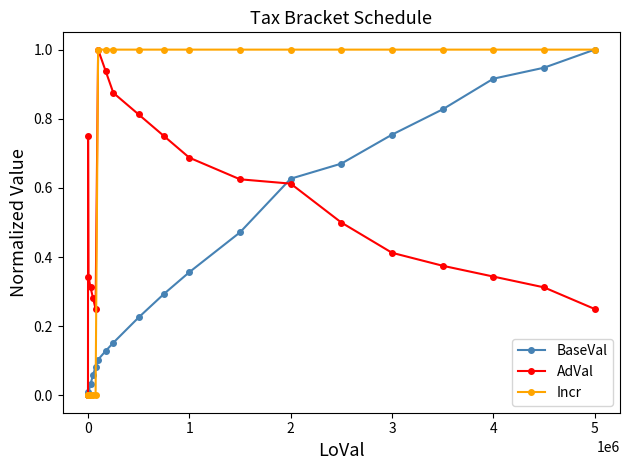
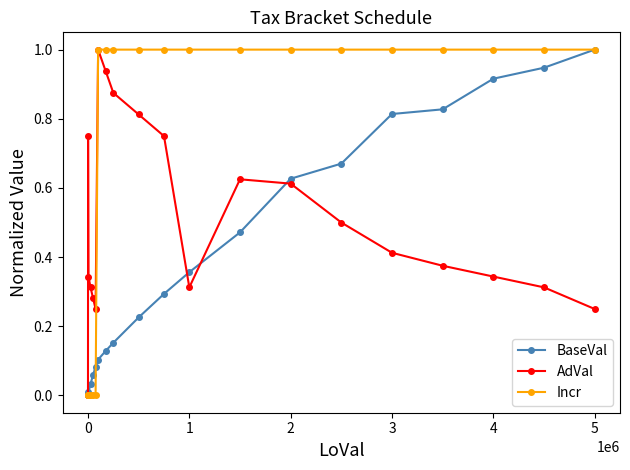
  {
    "BaseVal": {
      "1": 0.36,
      "2": 0.63,
-     "3": 0.75,
+     "3": 0.81,
      "4": 0.92
    },
    "AdVal": {
-     "1": 0.69,
+     "1": 0.31,
      "2": 0.61,
      "3": 0.41,
      "4": 0.34,
      "5": 0.25
    },
    "Incr": {
      "1": 1.00,
      "2": 1.00,
      "3": 1.00,
      "4": 1.00
    }
  }
